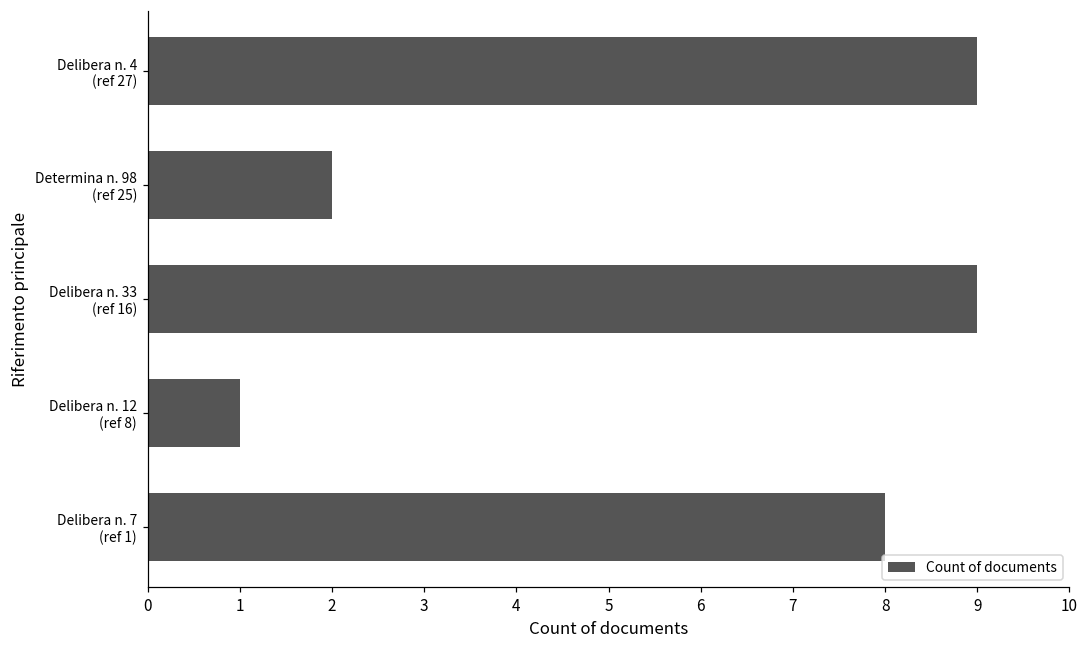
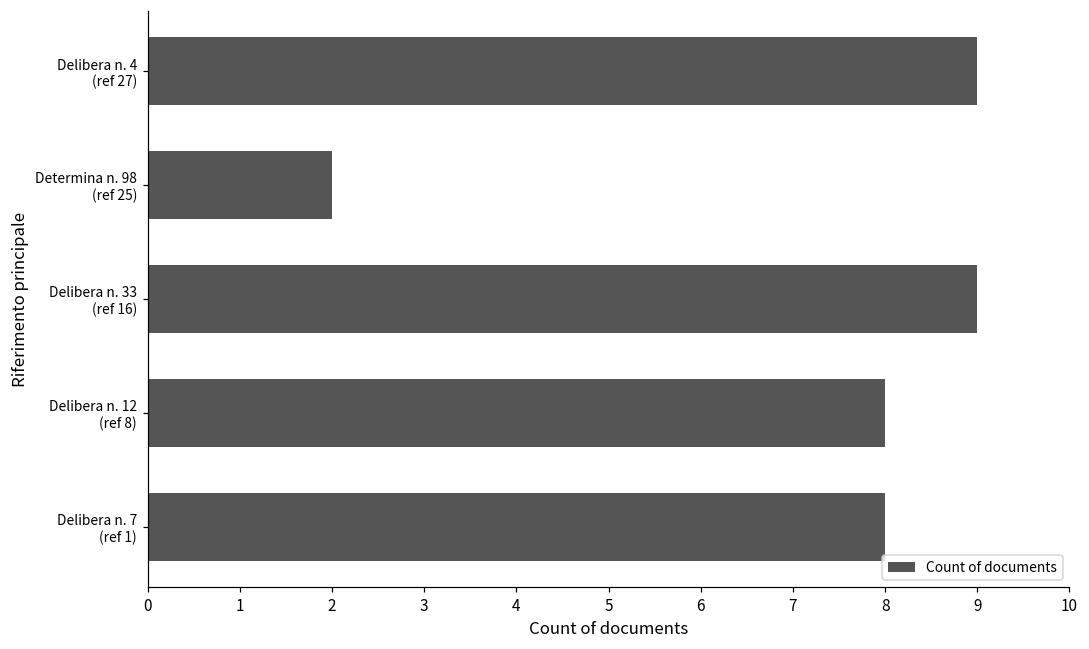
  {
    "Delibera n. 4 (ref 27)": 9,
    "Determina n. 98 (ref 25)": 2,
    "Delibera n. 33 (ref 16)": 9,
-   "Delibera n. 12 (ref 8)": 1,
+   "Delibera n. 12 (ref 8)": 8,
    "Delibera n. 7 (ref 1)": 8
  }
